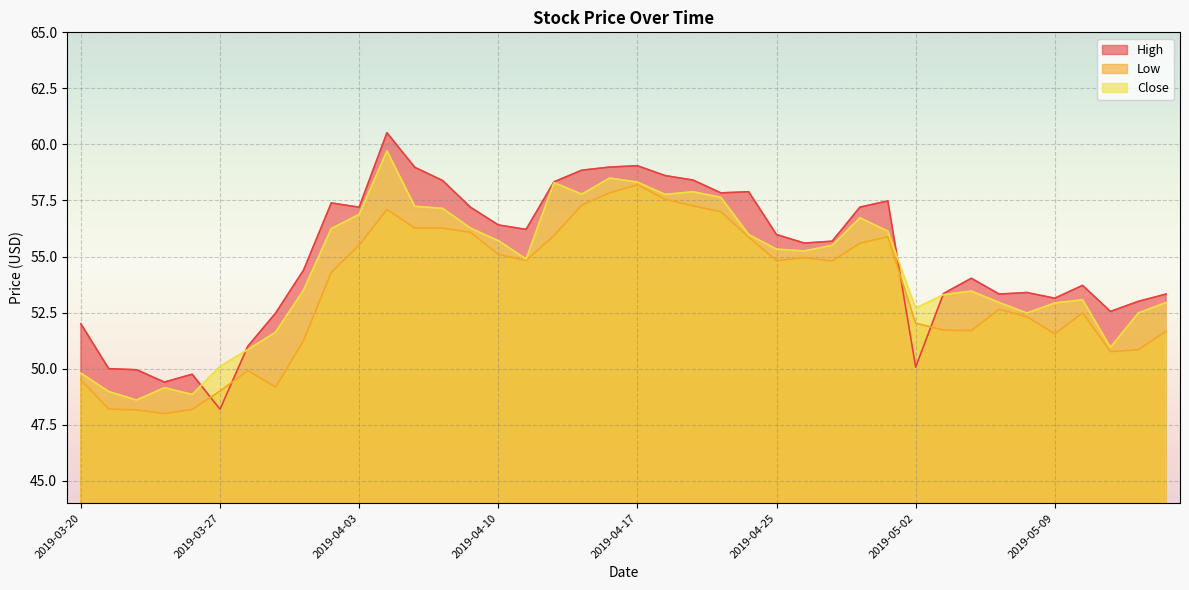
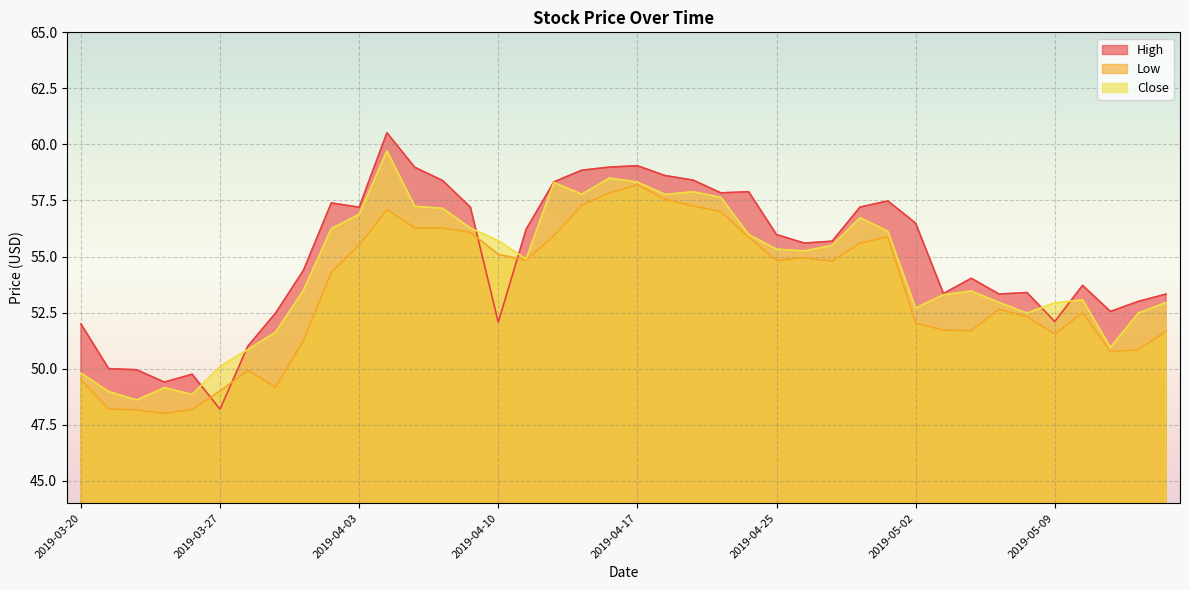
  {
    "High": {
      "2019-03-20": 52.0,
      "2019-03-27": 48.2,
      "2019-04-03": 57.2,
-     "2019-04-10": 56.4,
+     "2019-04-10": 52.1,
      "2019-04-17": 59.1,
      "2019-04-25": 56.0,
-     "2019-05-02": 50.1,
-     "2019-05-09": 53.1
+     "2019-05-02": 56.5,
+     "2019-05-09": 52.1
    }
  }
